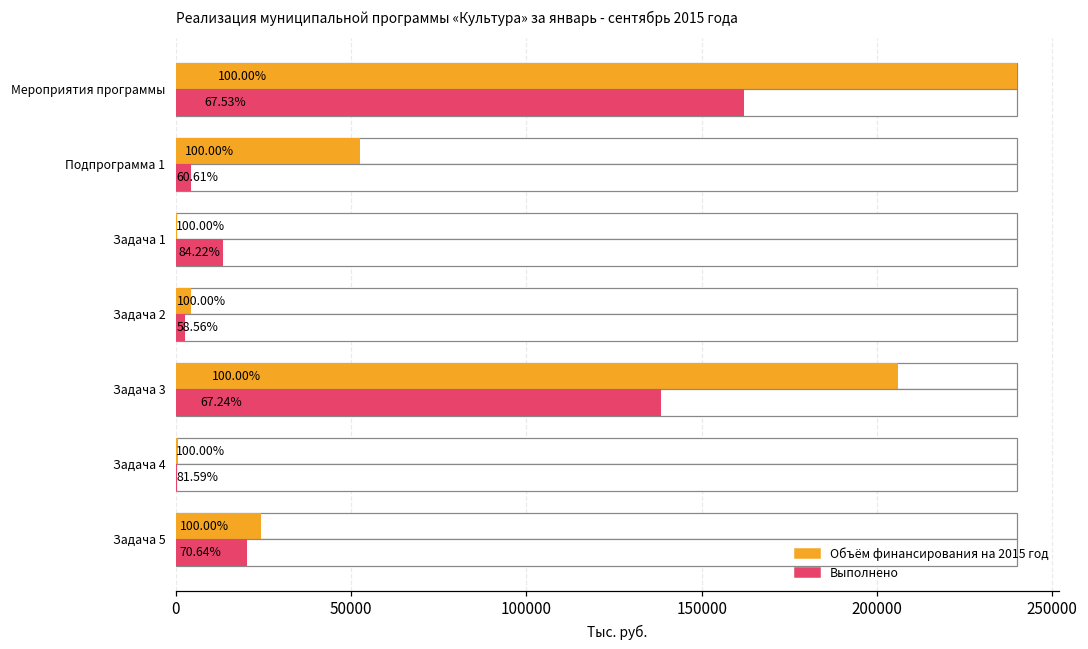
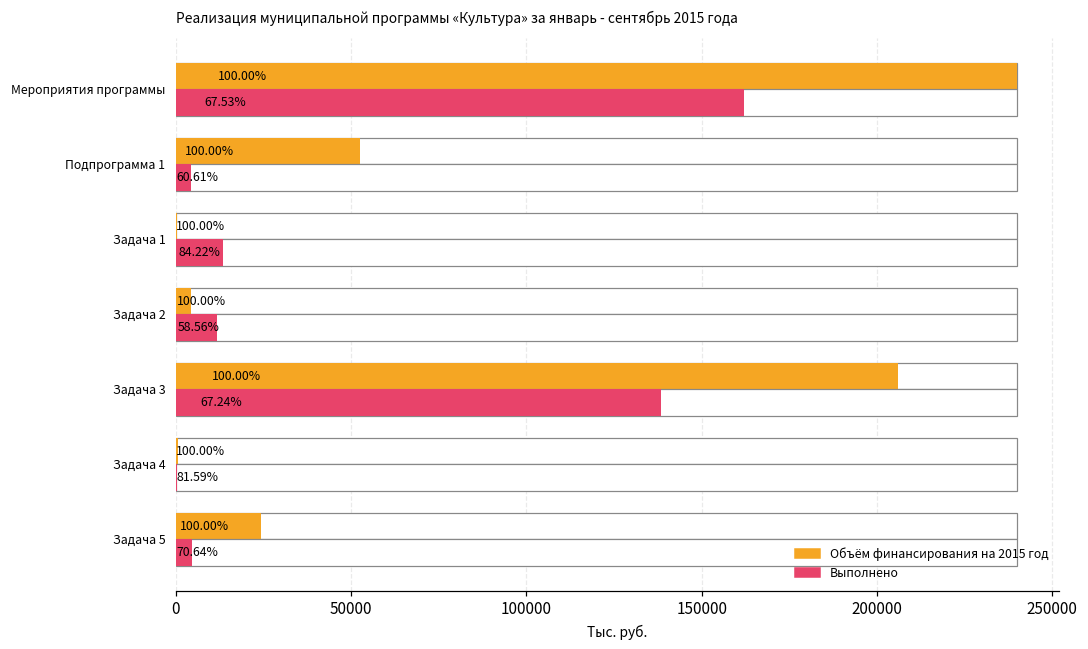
  {
    "Выполнено": {
-     "Задача 2": 3000,
-     "Задача 5": 20000
+     "Задача 2": 12000,
+     "Задача 5": 5000
    }
  }
